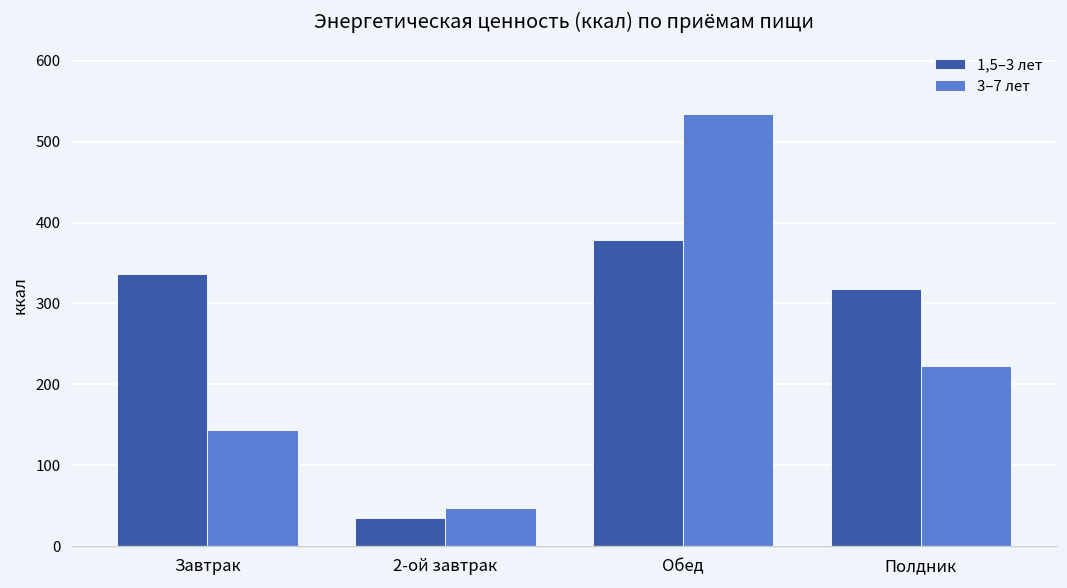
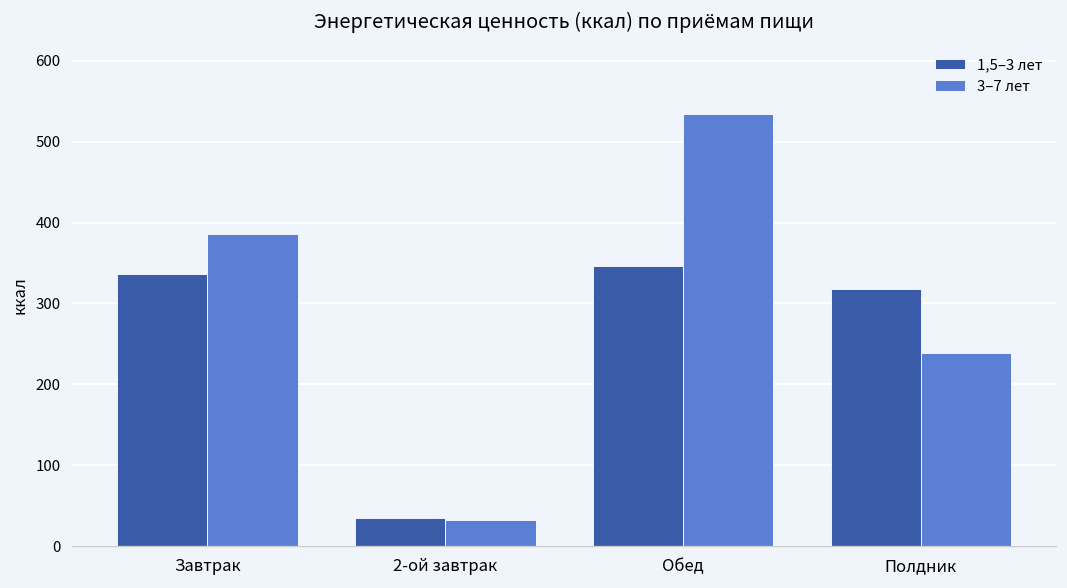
  {
    "1,5–3 лет": {
      "Завтрак": 340,
      "2-ой завтрак": 30,
-     "Обед": 380,
+     "Обед": 350,
      "Полдник": 320
    },
    "3–7 лет": {
-     "Завтрак": 140,
-     "2-ой завтрак": 50,
+     "Завтрак": 390,
+     "2-ой завтрак": 30,
      "Обед": 530,
-     "Полдник": 220
+     "Полдник": 240
    }
  }
